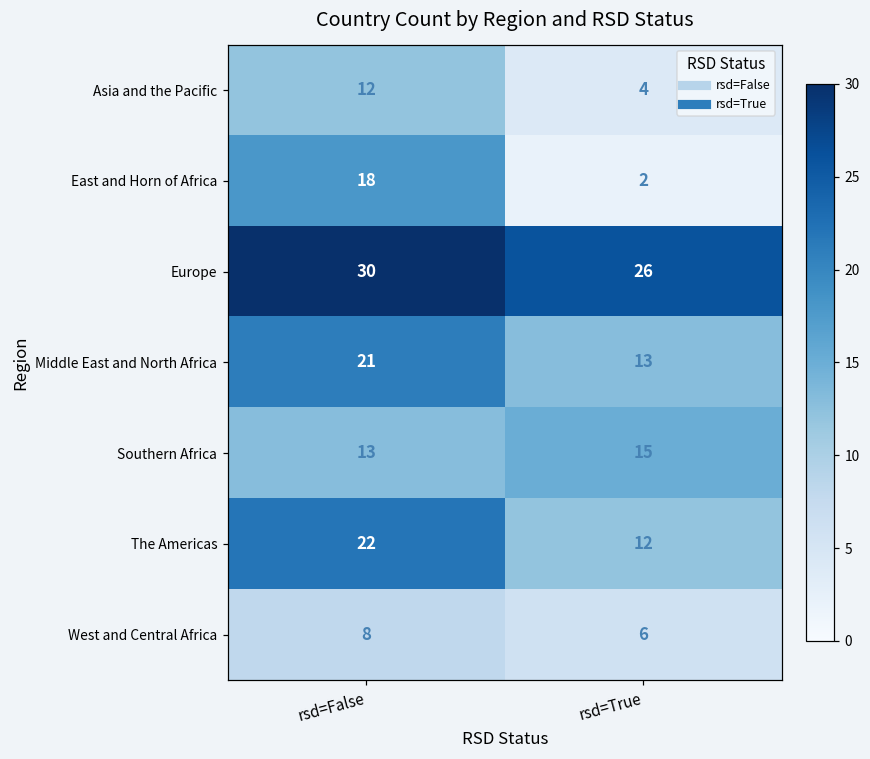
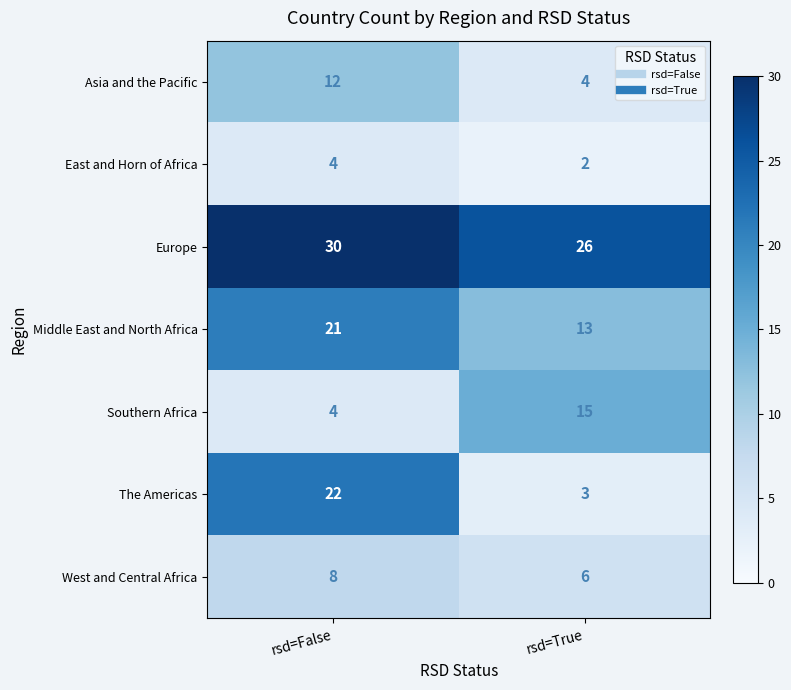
  {
    "Asia and the Pacific": {
      "rsd=False": 12,
      "rsd=True": 4
    },
    "East and Horn of Africa": {
-     "rsd=False": 18,
+     "rsd=False": 4,
      "rsd=True": 2
    },
    "Europe": {
      "rsd=False": 30,
      "rsd=True": 26
    },
    "Middle East and North Africa": {
      "rsd=False": 21,
      "rsd=True": 13
    },
    "Southern Africa": {
-     "rsd=False": 13
+     "rsd=False": 4
    },
    "The Americas": {
      "rsd=False": 22,
-     "rsd=True": 12
+     "rsd=True": 3
    },
    "West and Central Africa": {
      "rsd=False": 8,
      "rsd=True": 6
    }
  }
